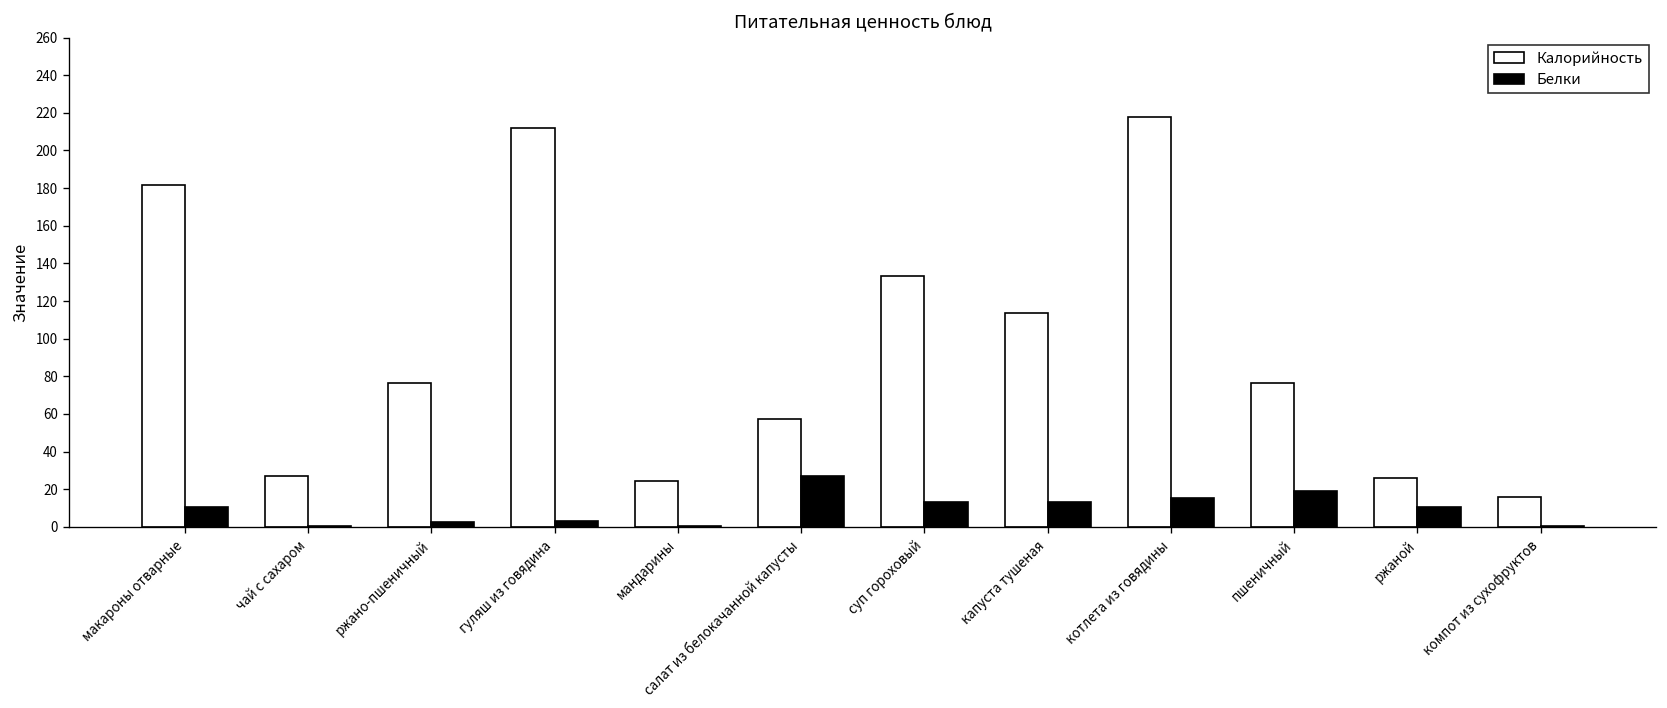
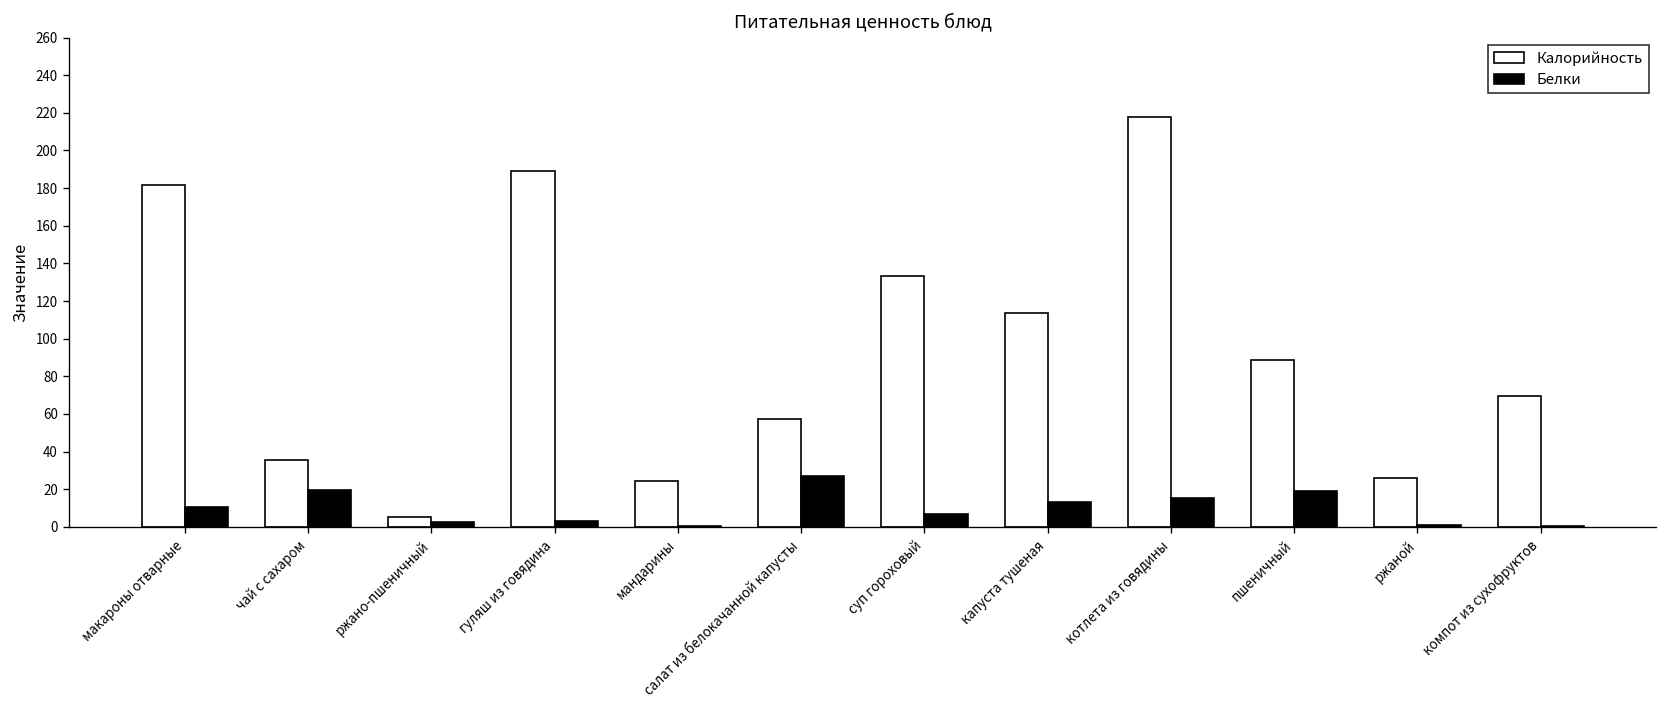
  {
    "Калорийность": {
      "макароны отварные": 182,
-     "чай с сахаром": 27,
-     "ржано-пшеничный": 77,
-     "гуляш из говядина": 212,
+     "чай с сахаром": 36,
+     "ржано-пшеничный": 5,
+     "гуляш из говядина": 189,
      "мандарины": 25,
      "салат из белокачанной капусты": 57,
      "суп гороховый": 133,
      "капуста тушеная": 114,
      "котлета из говядины": 218,
-     "пшеничный": 77,
+     "пшеничный": 89,
      "ржаной": 26,
-     "компот из сухофруктов": 16
+     "компот из сухофруктов": 69
    },
    "Белки": {
      "макароны отварные": 11,
-     "чай с сахаром": 0,
+     "чай с сахаром": 20,
      "ржано-пшеничный": 3,
      "гуляш из говядина": 3,
      "салат из белокачанной капусты": 27,
-     "суп гороховый": 13,
+     "суп гороховый": 7,
      "капуста тушеная": 13,
      "котлета из говядины": 15,
      "пшеничный": 19,
-     "ржаной": 11
+     "ржаной": 1
    }
  }
